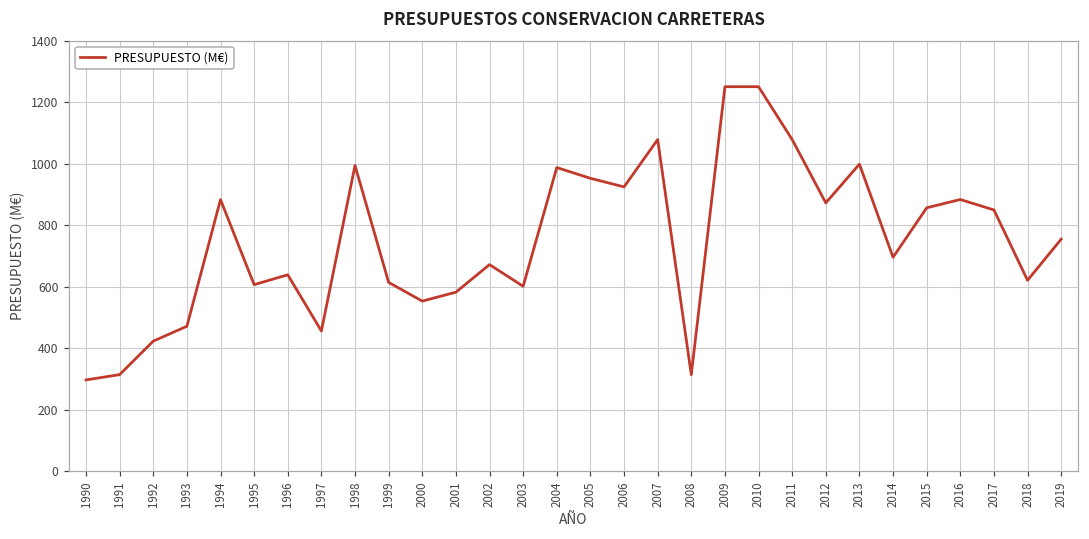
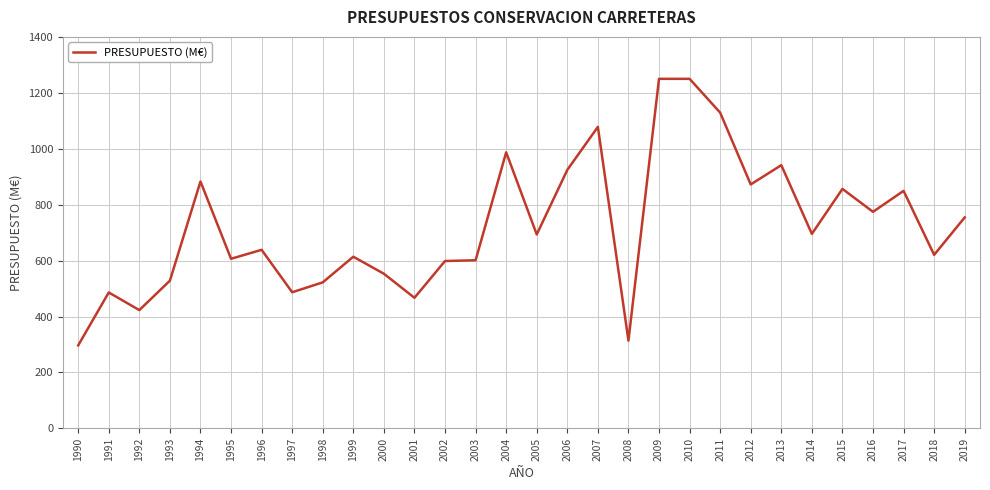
  {
    "1990": 300,
-   "1991": 310,
+   "1991": 490,
    "1992": 420,
-   "1993": 470,
+   "1993": 530,
    "1994": 880,
    "1995": 610,
    "1996": 640,
-   "1997": 460,
-   "1998": 990,
+   "1997": 490,
+   "1998": 520,
    "1999": 610,
    "2000": 550,
-   "2001": 580,
-   "2002": 670,
+   "2001": 470,
+   "2002": 600,
    "2003": 600,
    "2004": 990,
-   "2005": 950,
+   "2005": 690,
    "2006": 930,
    "2007": 1080,
    "2008": 310,
    "2009": 1250,
    "2010": 1250,
-   "2011": 1080,
+   "2011": 1130,
    "2012": 870,
-   "2013": 1000,
+   "2013": 940,
    "2014": 700,
    "2015": 860,
-   "2016": 880,
+   "2016": 780,
    "2017": 850,
    "2018": 620,
    "2019": 760
  }
